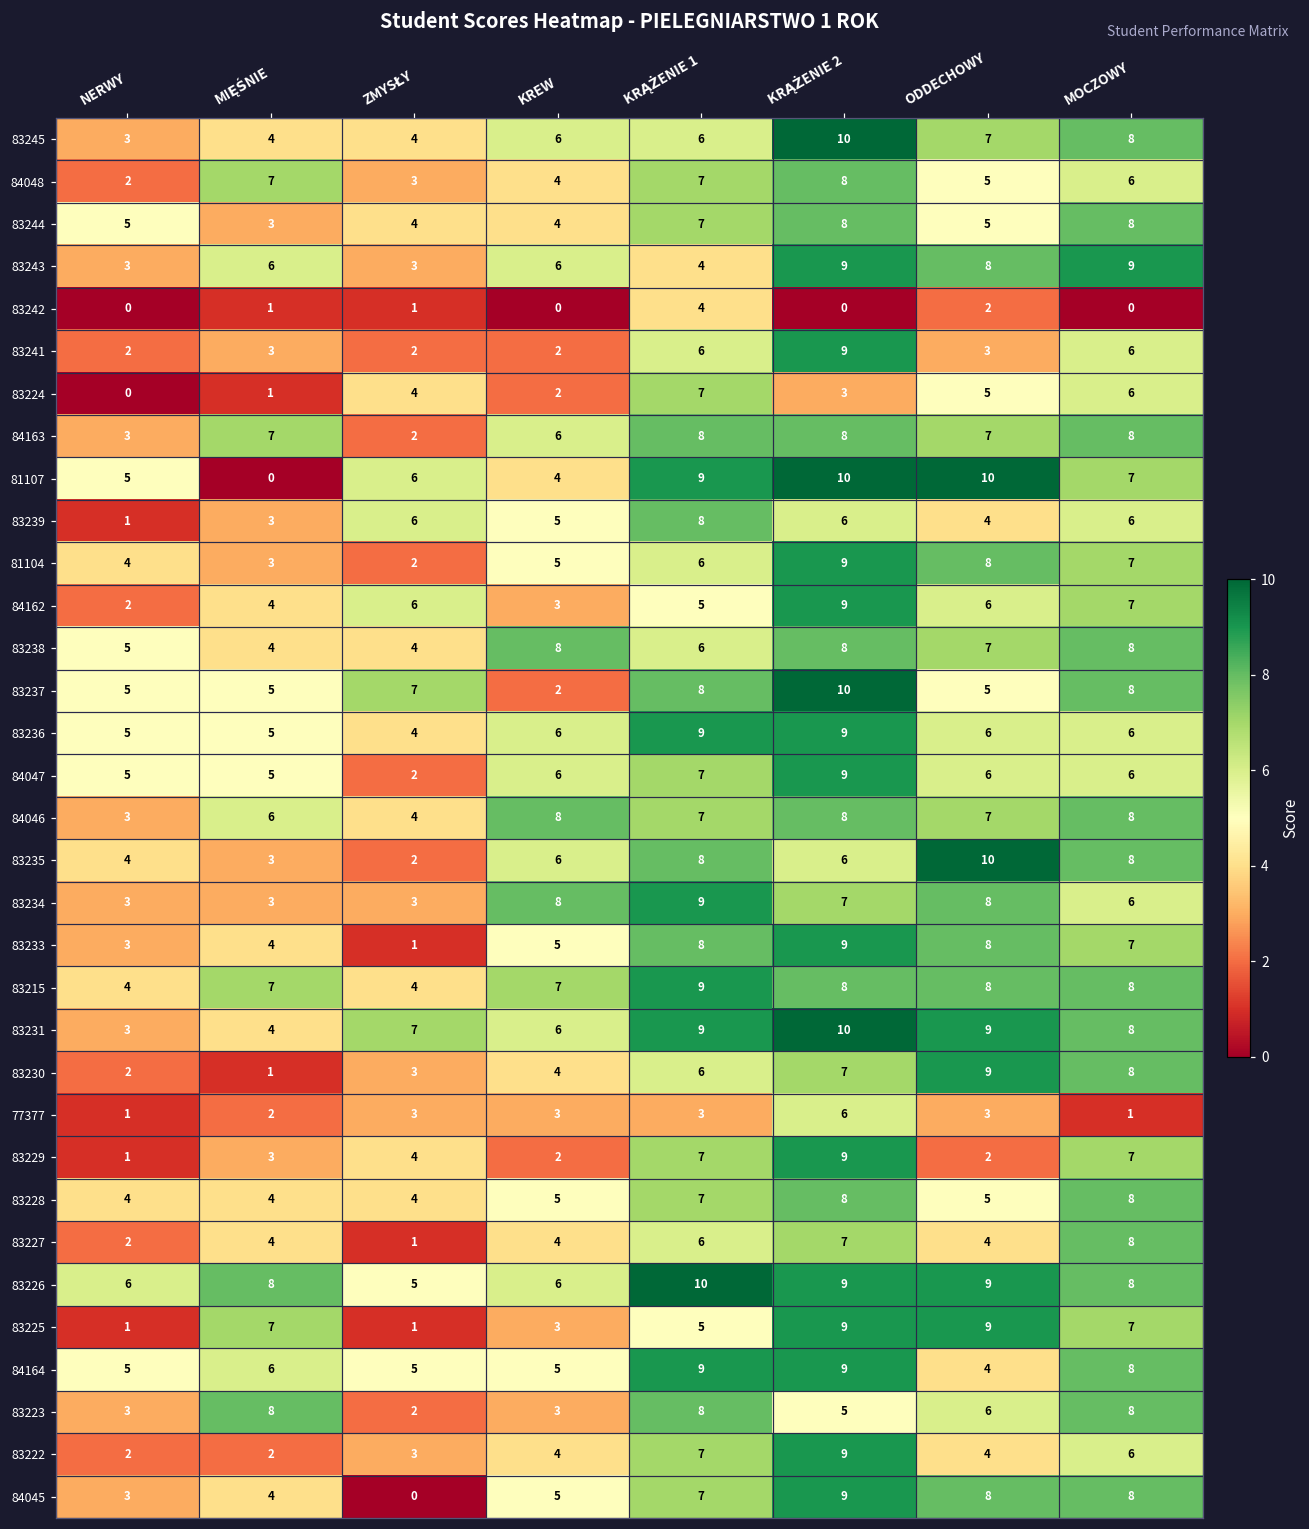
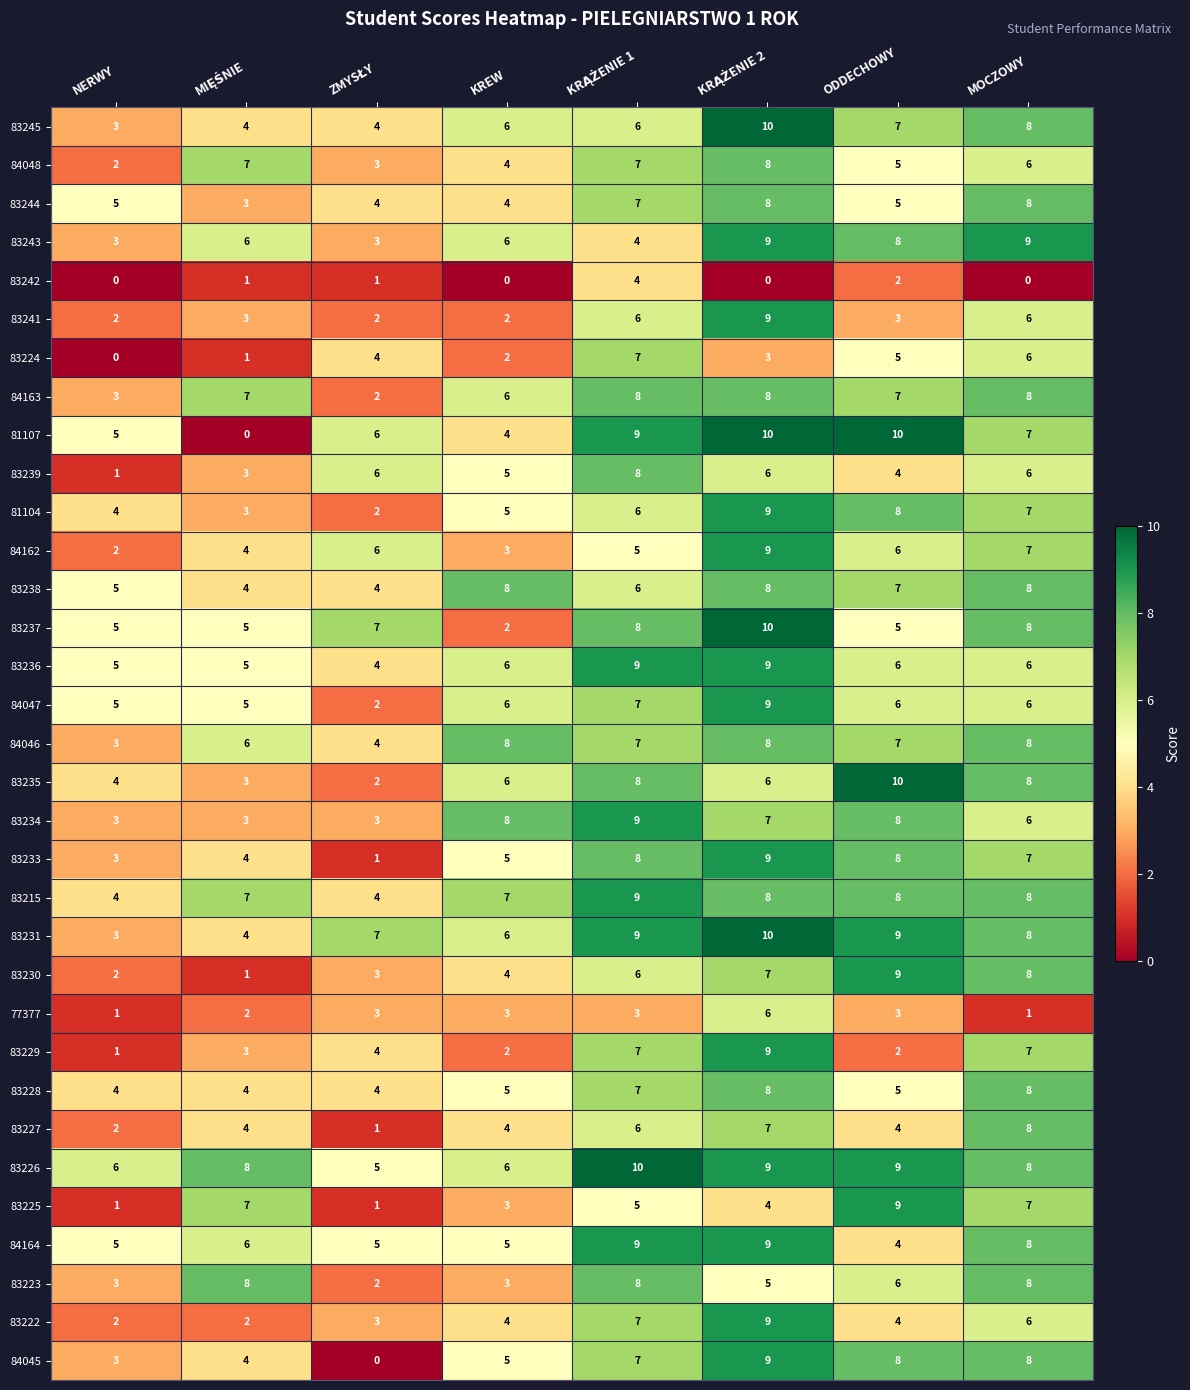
  {
    "83225": {
      "NERWY": 1,
      "MIĘŚNIE": 7,
      "ZMYSŁY": 1,
      "KREW": 3,
      "KRĄŻENIE 1": 5,
-     "KRĄŻENIE 2": 9,
+     "KRĄŻENIE 2": 4,
      "ODDECHOWY": 9,
      "MOCZOWY": 7
    }
  }
